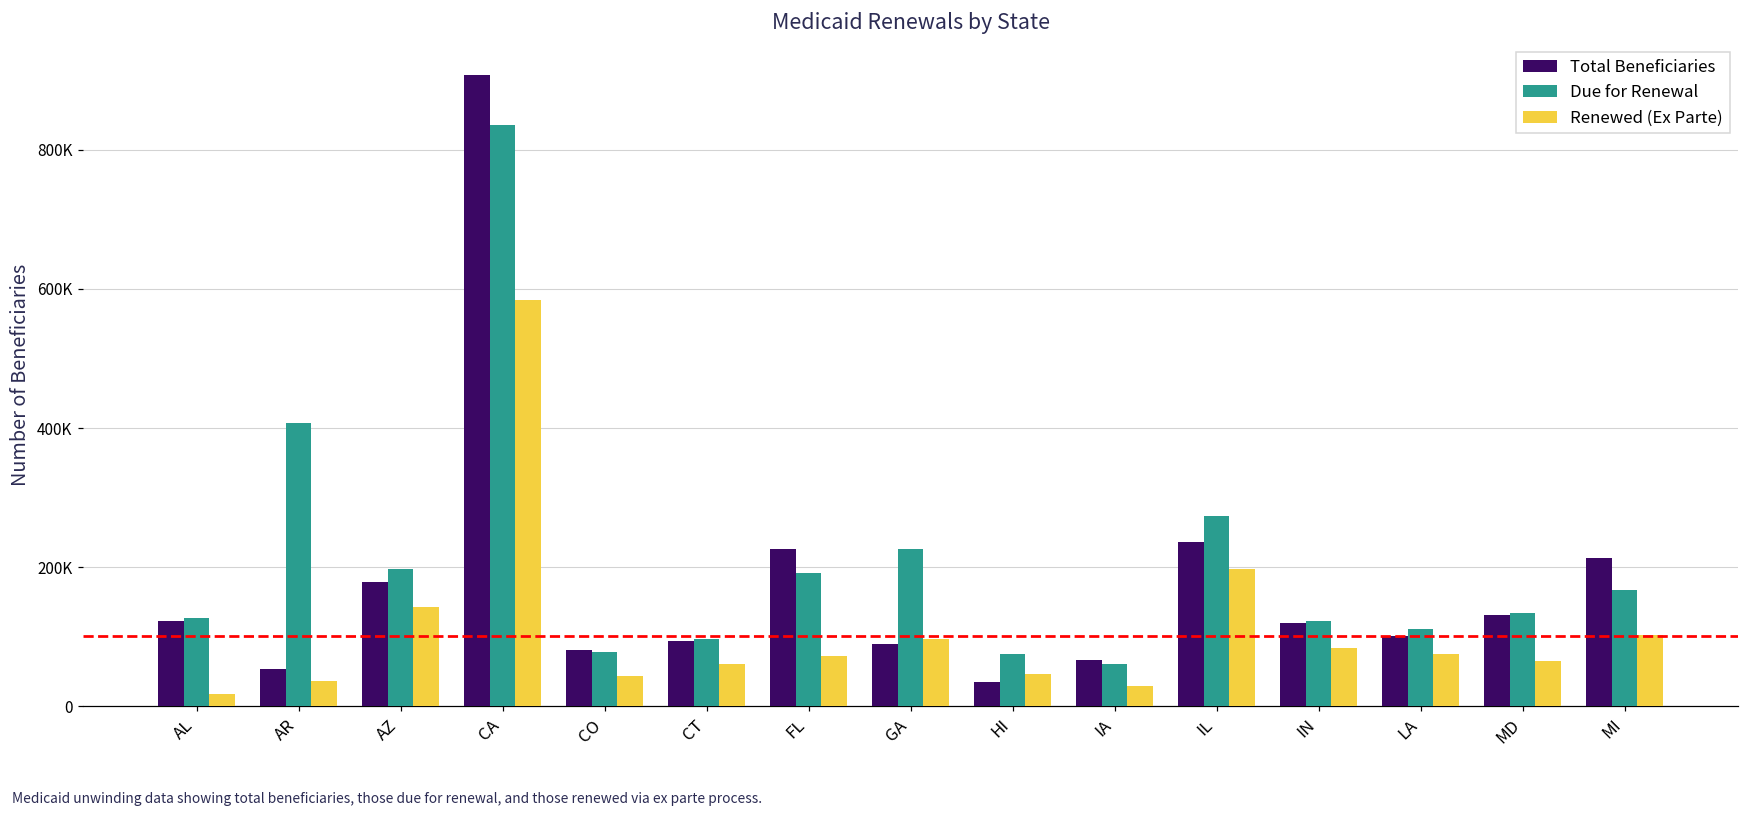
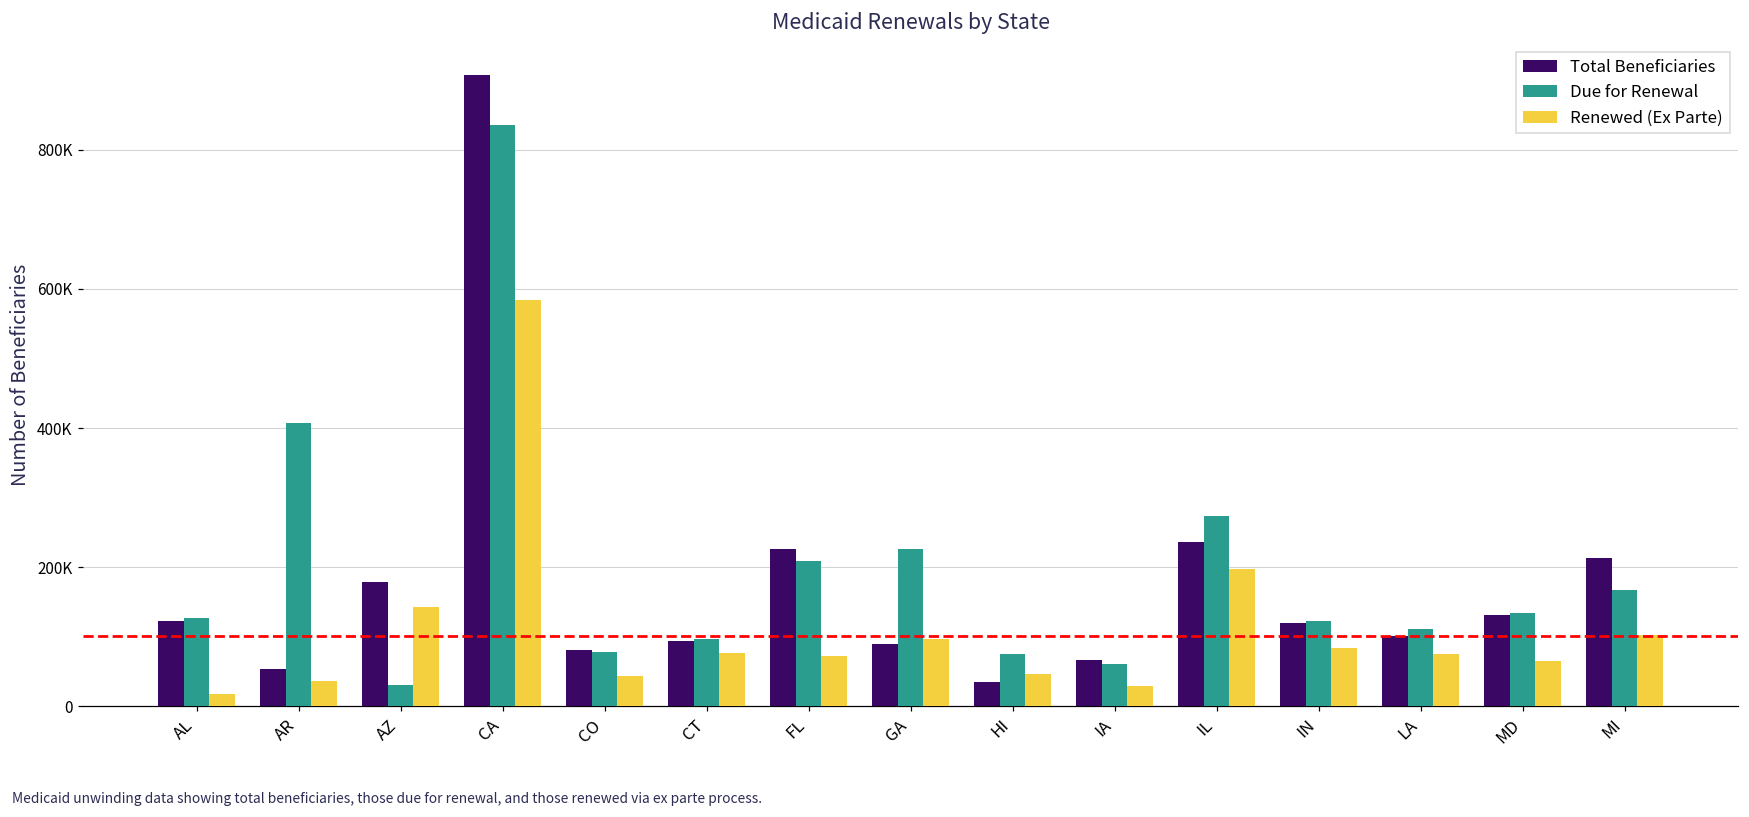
  {
    "Total Beneficiaries": {
      "AL": 120000,
      "AR": 50000,
      "AZ": 180000,
      "CA": 910000,
      "CO": 80000,
      "CT": 90000,
      "FL": 230000,
      "GA": 90000,
      "HI": 30000,
      "IA": 70000,
      "IL": 240000,
      "IN": 120000,
      "LA": 100000,
      "MD": 130000,
      "MI": 210000
    },
    "Due for Renewal": {
      "AL": 130000,
      "AR": 410000,
-     "AZ": 200000,
+     "AZ": 30000,
      "CA": 830000,
      "CO": 80000,
      "CT": 100000,
-     "FL": 190000,
+     "FL": 210000,
      "GA": 230000,
      "HI": 70000,
      "IA": 60000,
      "IL": 270000,
      "IN": 120000,
      "LA": 110000,
      "MD": 130000,
      "MI": 170000
    },
    "Renewed (Ex Parte)": {
      "AL": 20000,
      "AR": 40000,
      "AZ": 140000,
      "CA": 580000,
      "CO": 40000,
-     "CT": 60000,
+     "CT": 80000,
      "FL": 70000,
      "GA": 100000,
      "HI": 50000,
      "IA": 30000,
      "IL": 200000,
      "IN": 80000,
      "LA": 80000,
      "MD": 70000,
      "MI": 100000
    }
  }
